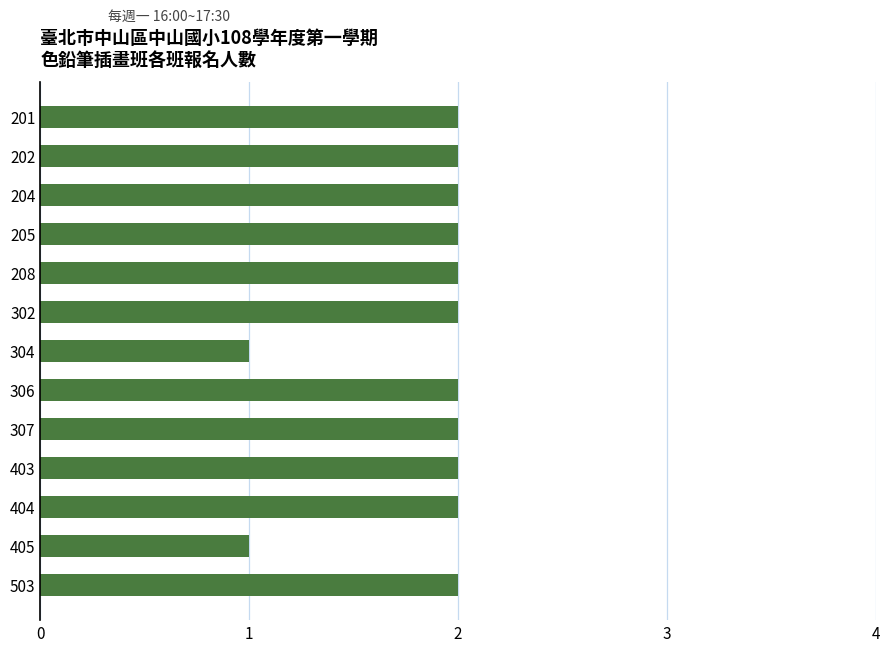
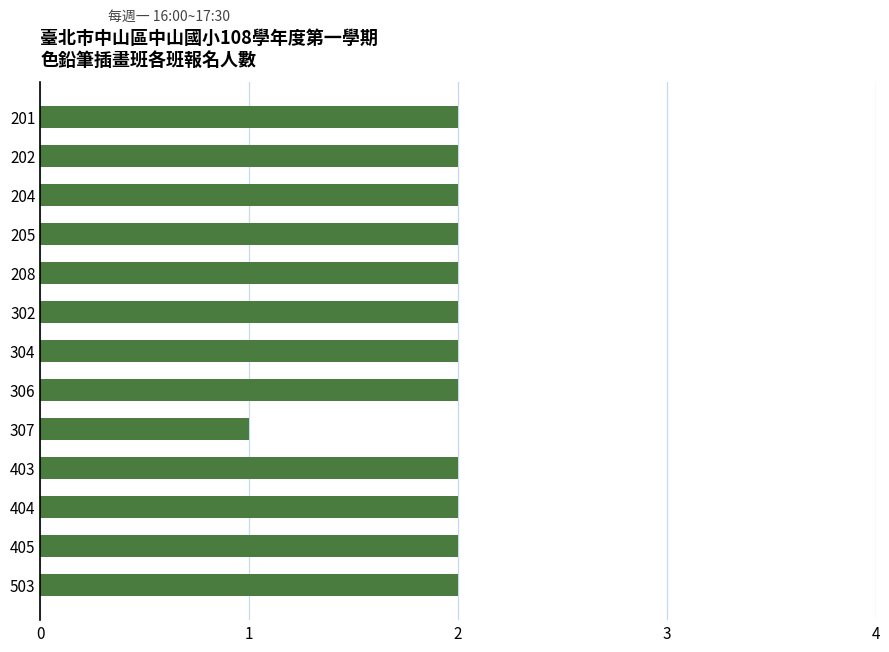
  {
    "201": 2,
    "202": 2,
    "204": 2,
    "205": 2,
    "208": 2,
    "302": 2,
-   "304": 1,
+   "304": 2,
    "306": 2,
-   "307": 2,
+   "307": 1,
    "403": 2,
    "404": 2,
-   "405": 1,
+   "405": 2,
    "503": 2
  }
